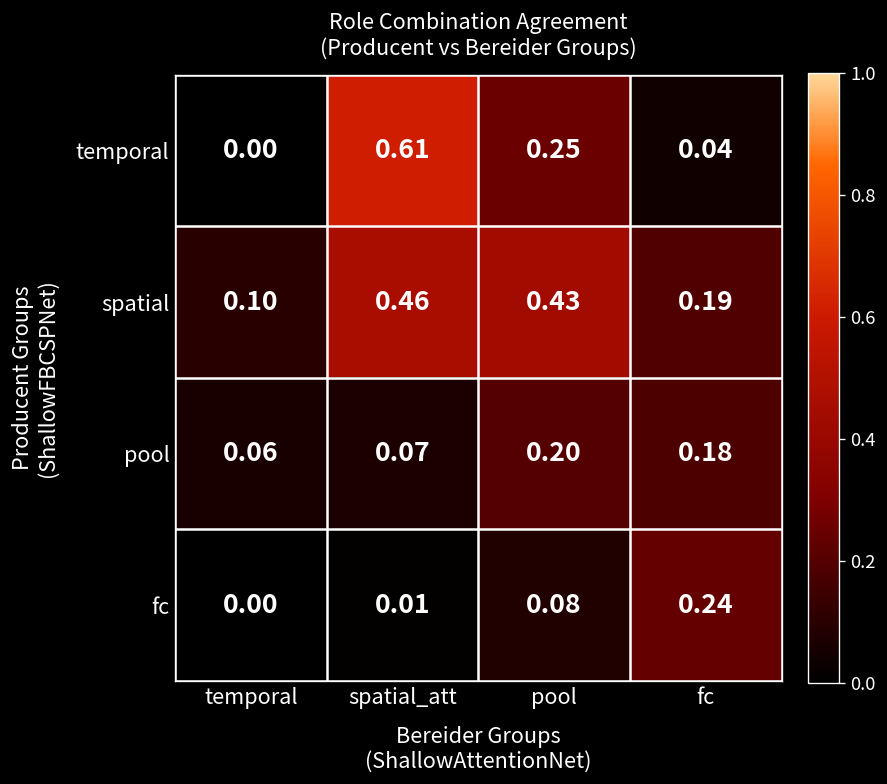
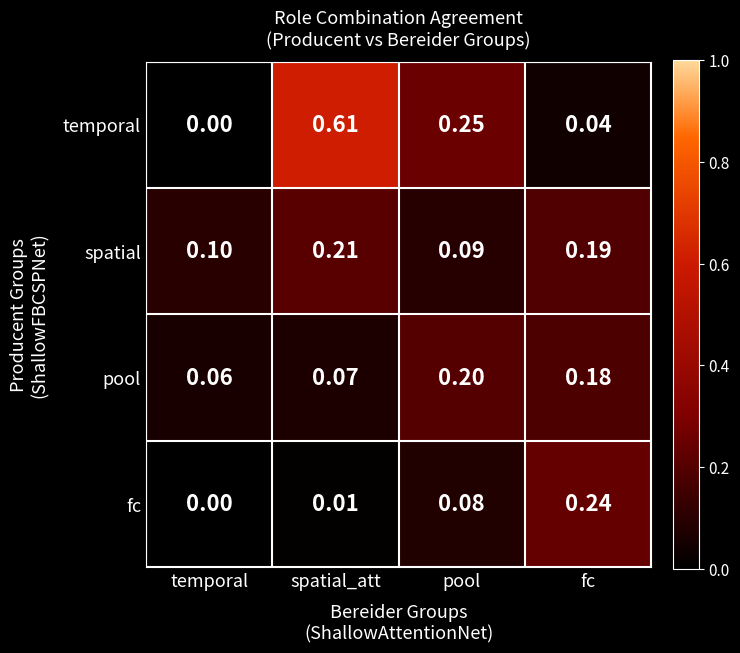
  {
    "temporal": {
      "temporal": 0.00,
      "spatial_att": 0.61,
      "pool": 0.25,
      "fc": 0.04
    },
    "spatial": {
      "temporal": 0.10,
-     "spatial_att": 0.46,
-     "pool": 0.43,
+     "spatial_att": 0.21,
+     "pool": 0.09,
      "fc": 0.19
    },
    "pool": {
      "temporal": 0.06,
      "spatial_att": 0.07,
      "pool": 0.20,
      "fc": 0.18
    },
    "fc": {
      "temporal": 0.00,
      "spatial_att": 0.01,
      "pool": 0.08,
      "fc": 0.24
    }
  }
